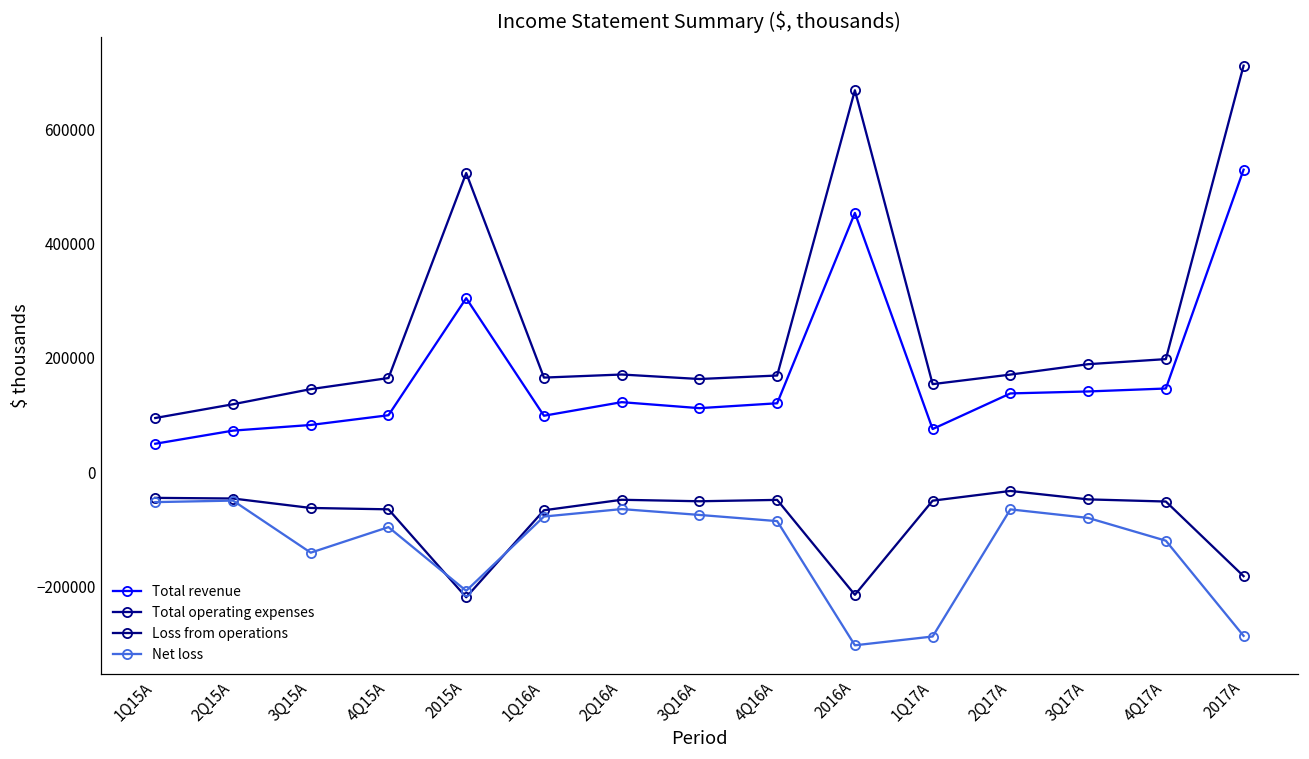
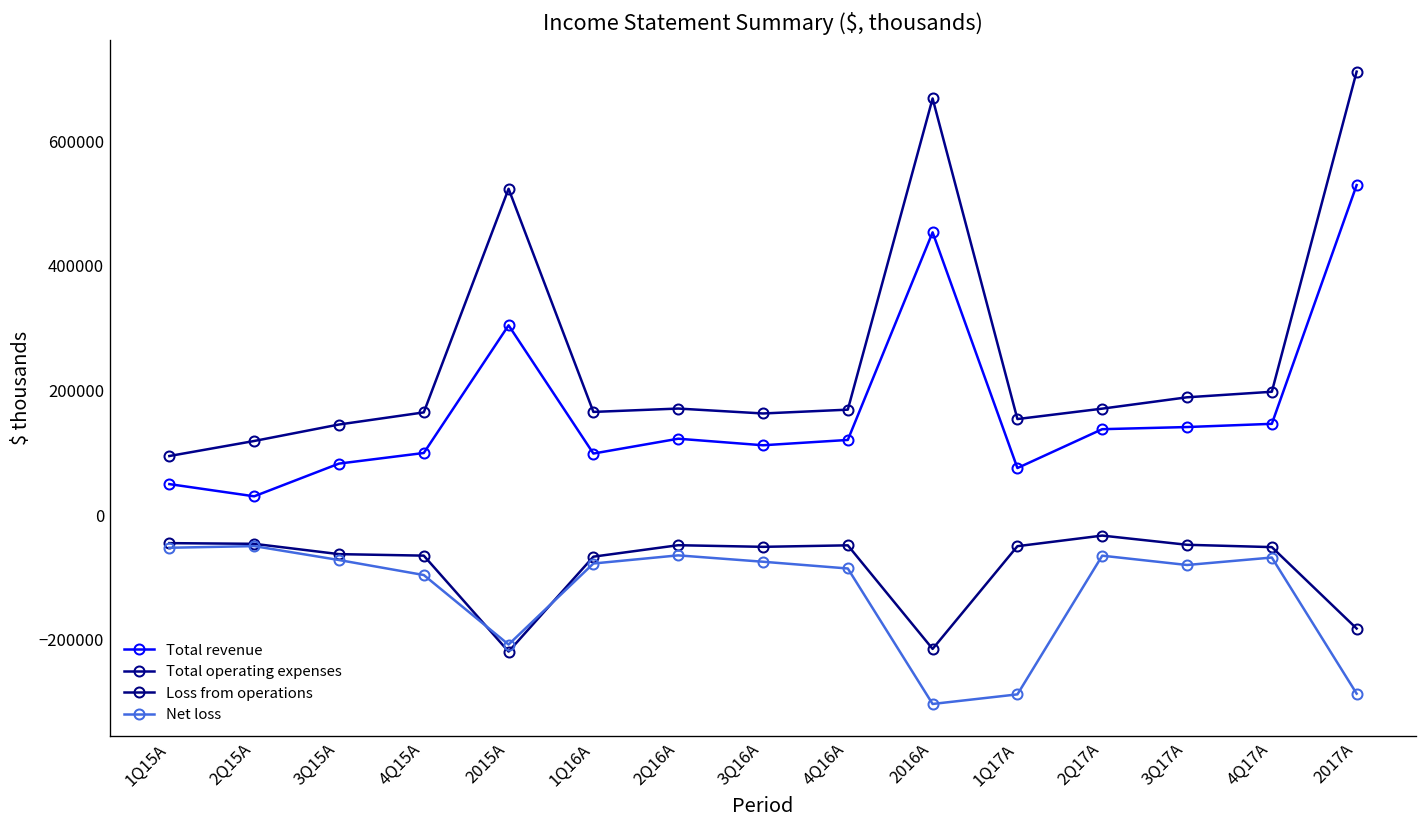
  {
    "Total revenue": {
      "1Q15A": 50000,
-     "2Q15A": 70000,
+     "2Q15A": 30000,
      "3Q15A": 80000,
      "4Q15A": 100000,
      "2015A": 300000,
      "1Q16A": 100000,
      "2Q16A": 120000,
      "3Q16A": 110000,
      "4Q16A": 120000,
      "2016A": 450000,
      "1Q17A": 80000,
      "2Q17A": 140000,
      "3Q17A": 140000,
      "4Q17A": 150000,
      "2017A": 530000
    },
    "Net loss": {
      "1Q15A": -50000,
-     "3Q15A": -140000,
+     "3Q15A": -70000,
      "4Q15A": -100000,
      "2015A": -210000,
      "1Q16A": -80000,
      "2Q16A": -60000,
      "3Q16A": -70000,
      "4Q16A": -90000,
      "2016A": -300000,
      "1Q17A": -290000,
      "2Q17A": -70000,
      "3Q17A": -80000,
-     "4Q17A": -120000,
+     "4Q17A": -70000,
      "2017A": -290000
    }
  }
